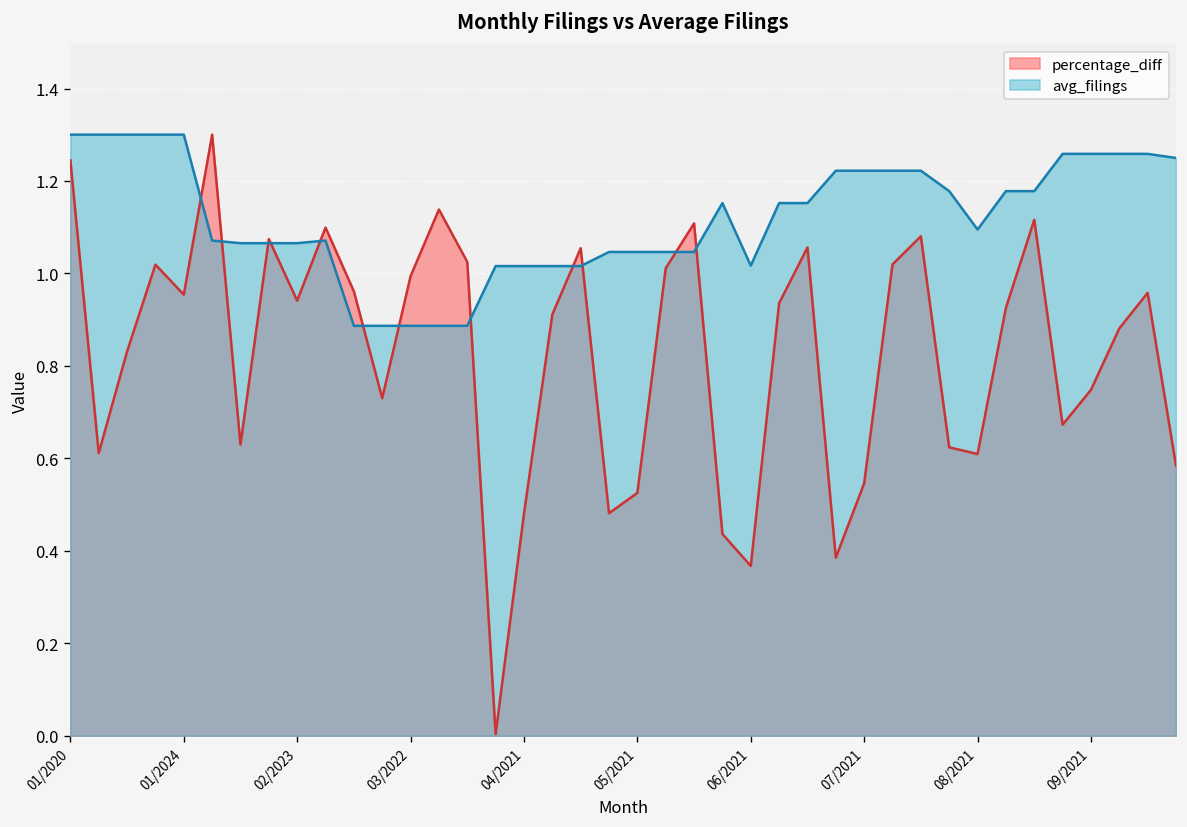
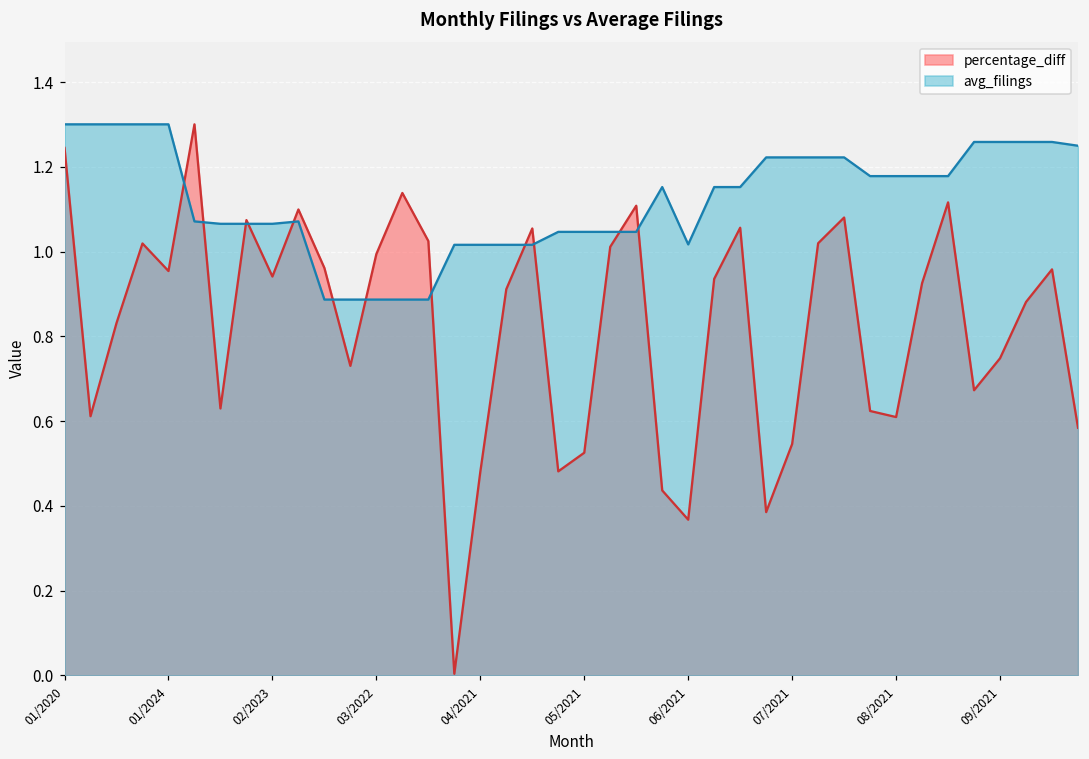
  {
    "percentage_diff": {
      "01/2020": 1.24,
      "01/2024": 0.95,
      "02/2023": 0.94,
      "03/2022": 0.99,
      "04/2021": 0.48,
      "05/2021": 0.53,
      "06/2021": 0.37,
      "07/2021": 0.55,
      "08/2021": 0.61,
      "09/2021": 0.75
    },
    "avg_filings": {
      "01/2020": 1.30,
      "01/2024": 1.30,
      "02/2023": 1.07,
      "03/2022": 0.89,
      "04/2021": 1.02,
      "05/2021": 1.05,
      "06/2021": 1.02,
      "07/2021": 1.22,
-     "08/2021": 1.10,
+     "08/2021": 1.18,
      "09/2021": 1.26
    }
  }
